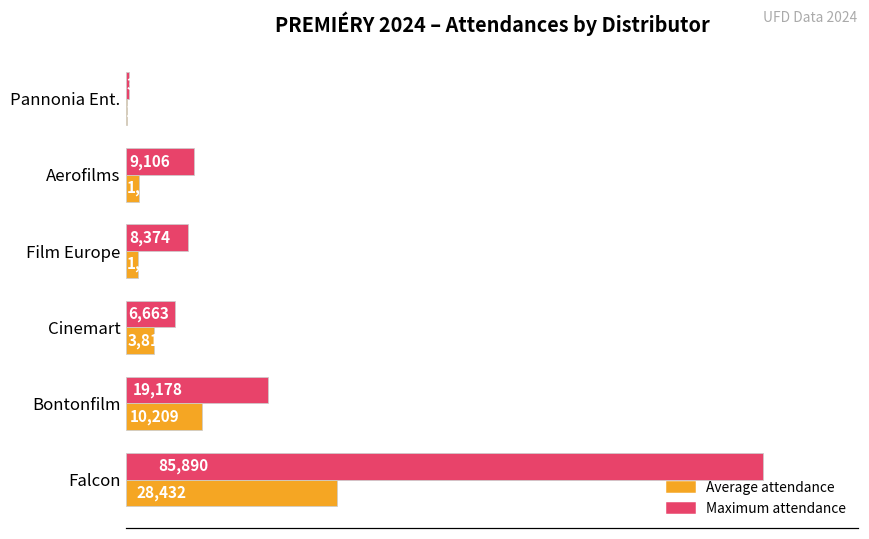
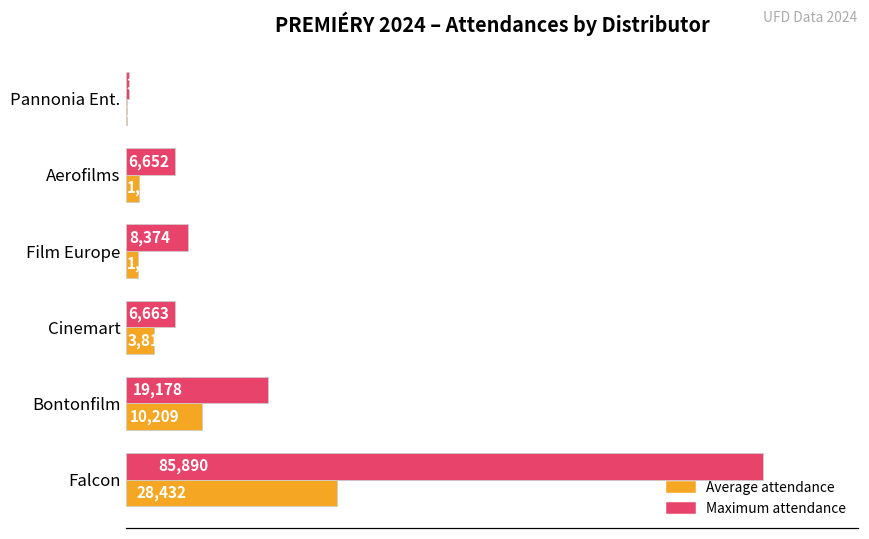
  {
    "Maximum attendance": {
-     "Aerofilms": "9,106",
+     "Aerofilms": "6,652",
      "Film Europe": "8,374",
      "Cinemart": "6,663",
      "Bontonfilm": "19,178",
      "Falcon": "85,890"
    },
    "Average attendance": {
      "Cinemart": "3,817",
      "Bontonfilm": "10,209",
      "Falcon": "28,432"
    }
  }
